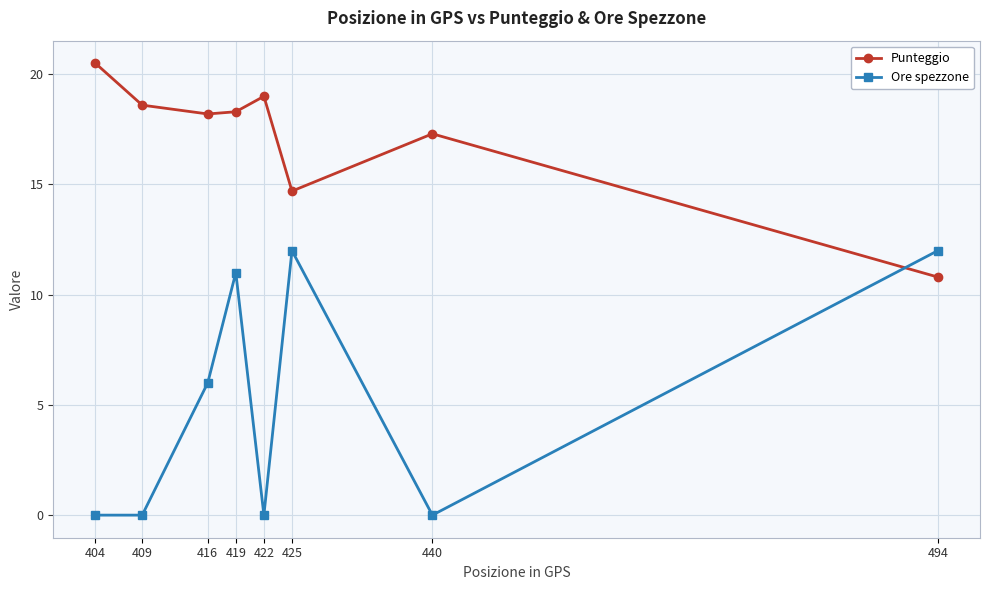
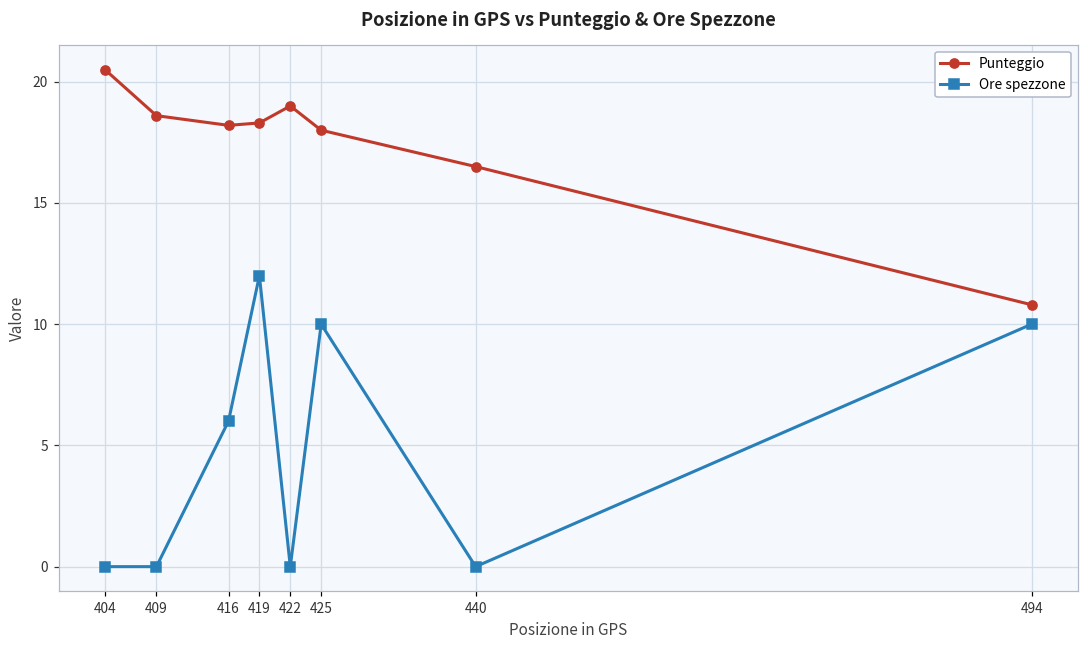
  {
    "Punteggio": {
      "404": 20.5,
      "409": 18.6,
      "416": 18.2,
      "419": 18.3,
      "422": 19.0,
-     "425": 14.7,
-     "440": 17.3,
+     "425": 18.0,
+     "440": 16.5,
      "494": 10.8
    },
    "Ore spezzone": {
      "404": 0,
      "409": 0,
      "416": 6,
-     "419": 11,
+     "419": 12,
      "422": 0,
-     "425": 12,
+     "425": 10,
      "440": 0,
-     "494": 12
+     "494": 10
    }
  }
